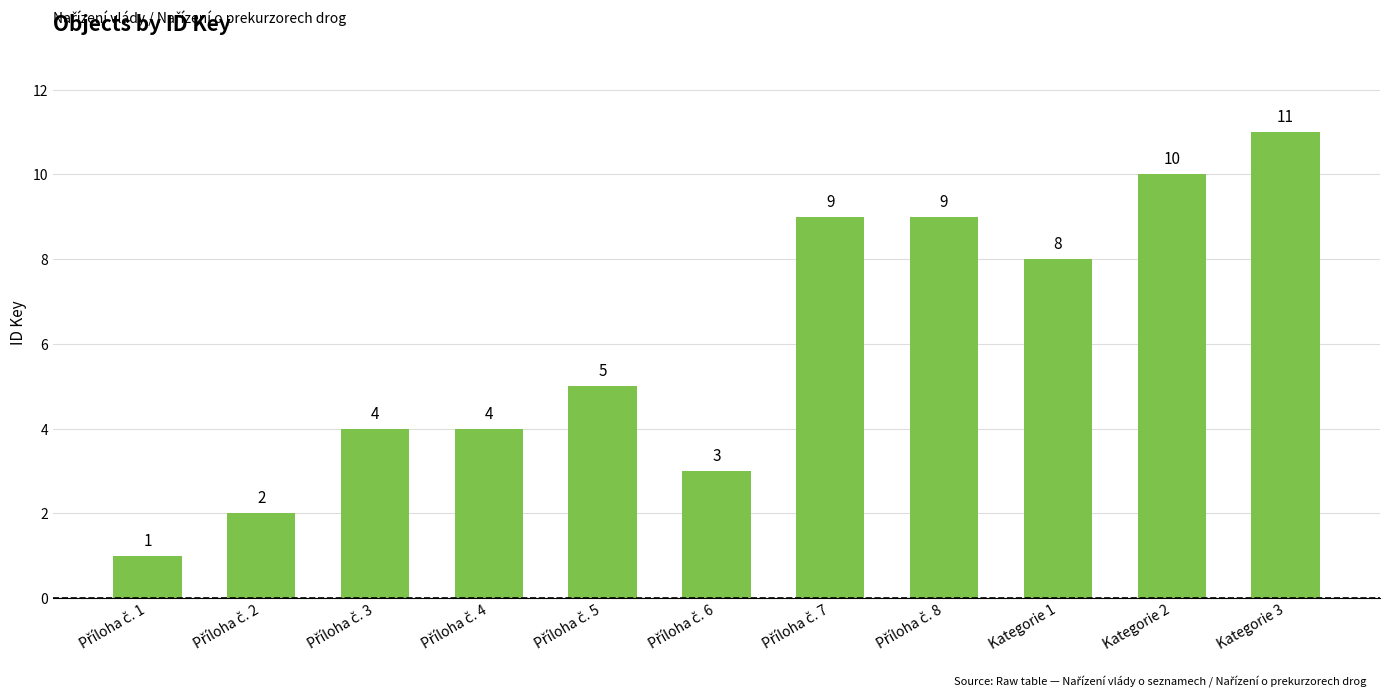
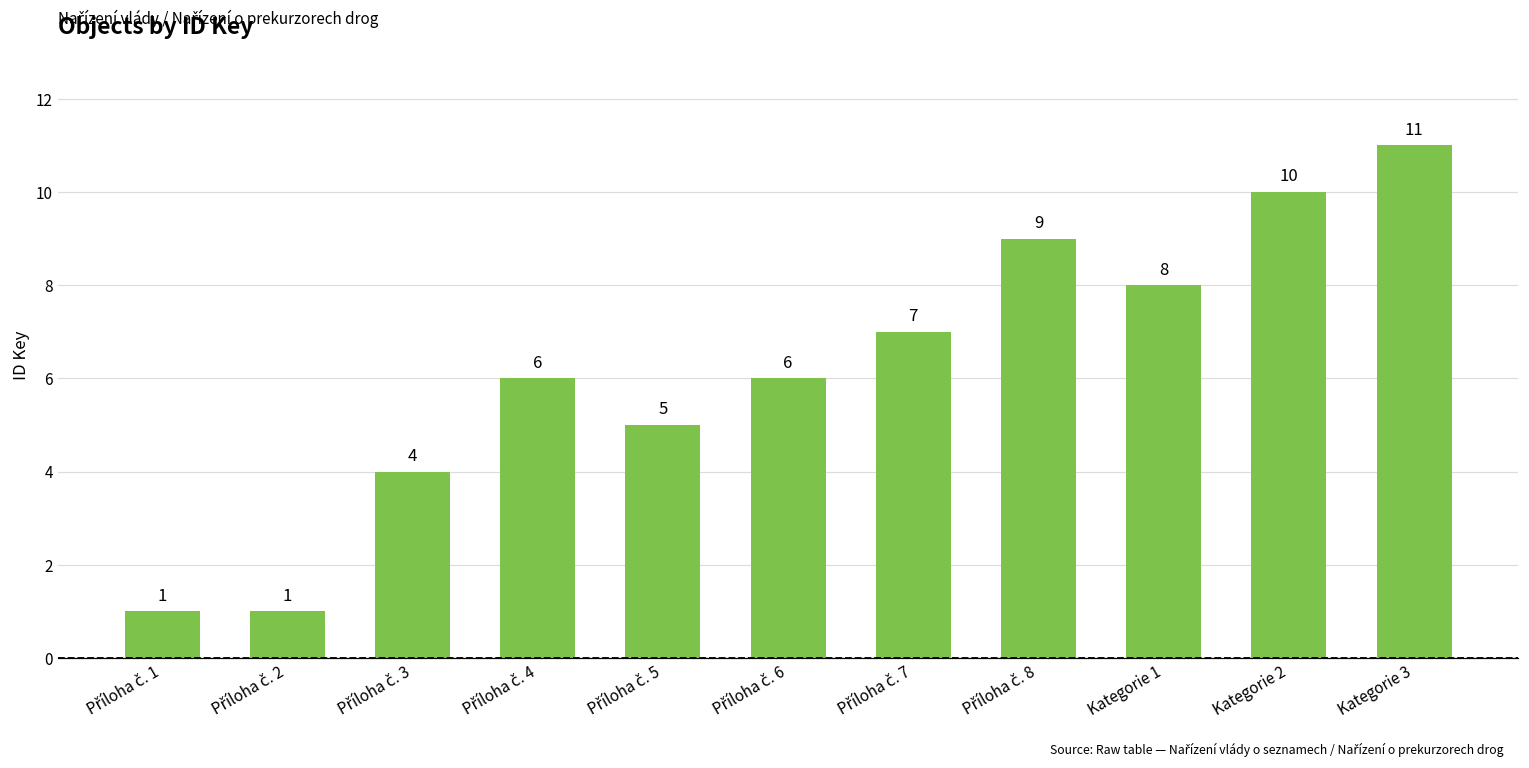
  {
    "Příloha č. 1": 1,
-   "Příloha č. 2": 2,
+   "Příloha č. 2": 1,
    "Příloha č. 3": 4,
-   "Příloha č. 4": 4,
+   "Příloha č. 4": 6,
    "Příloha č. 5": 5,
-   "Příloha č. 6": 3,
-   "Příloha č. 7": 9,
+   "Příloha č. 6": 6,
+   "Příloha č. 7": 7,
    "Příloha č. 8": 9,
    "Kategorie 1": 8,
    "Kategorie 2": 10,
    "Kategorie 3": 11
  }
